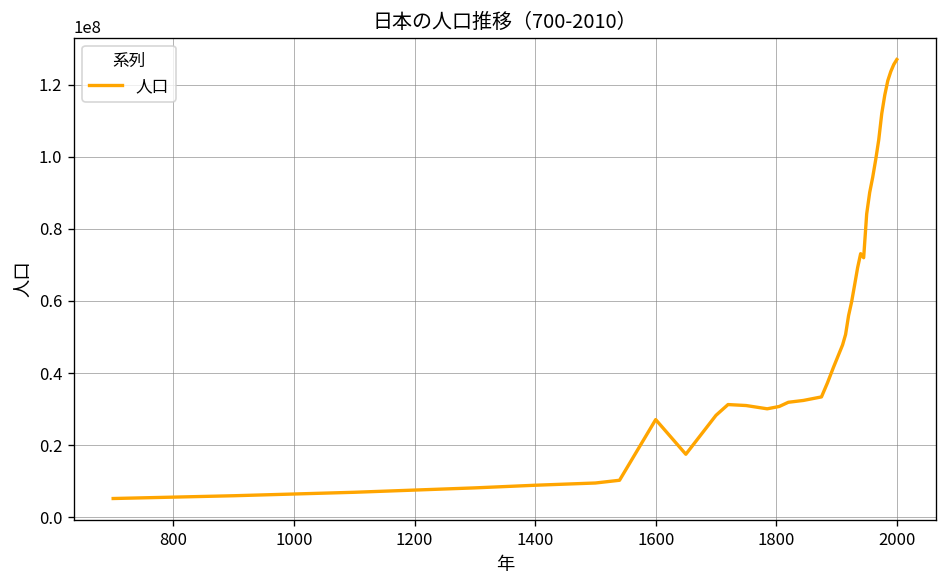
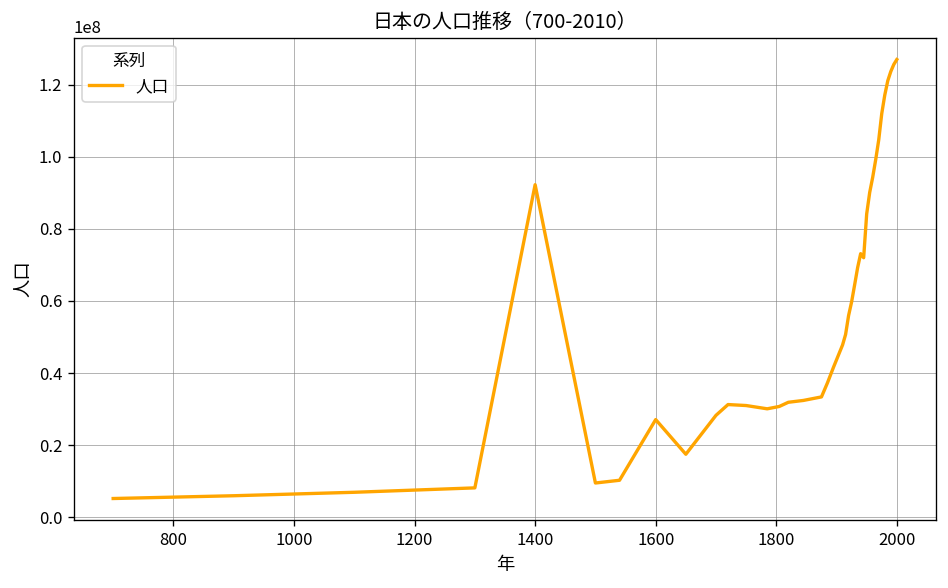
  {
-   "1400": 9000000,
+   "1400": 92000000,
    "1600": 27000000,
    "2000": 127000000
  }
